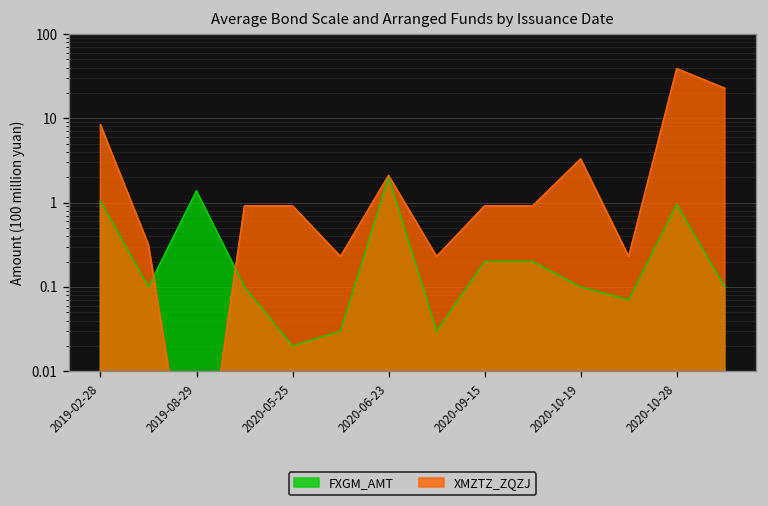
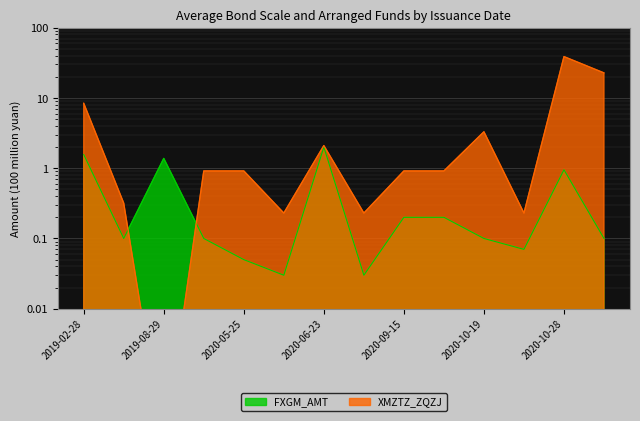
  {
    "FXGM_AMT": {
-     "2019-02-28": 1.0,
+     "2019-02-28": 1.6,
      "2019-08-29": 1.4,
-     "2020-05-25": 0.02,
+     "2020-05-25": 0.05,
      "2020-09-15": 0.20
    },
    "XMZTZ_ZQZJ": {
      "2019-02-28": 8,
      "2020-05-25": 0.9,
      "2020-09-15": 0.9
    }
  }
